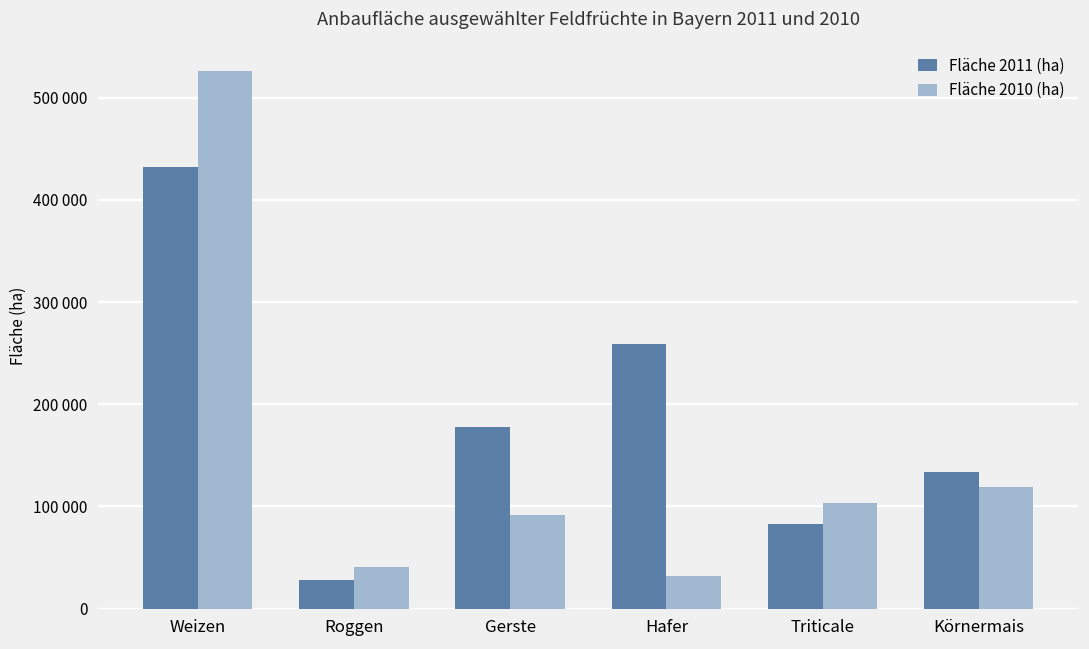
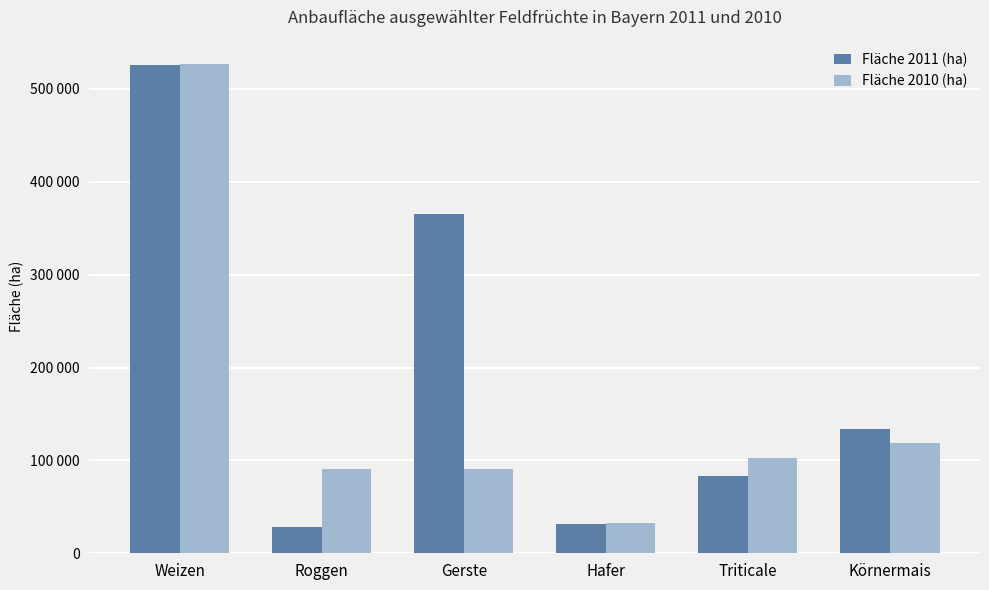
  {
    "Fläche 2011 (ha)": {
-     "Weizen": 430000,
+     "Weizen": 530000,
      "Roggen": 30000,
-     "Gerste": 180000,
-     "Hafer": 260000,
+     "Gerste": 370000,
+     "Hafer": 30000,
      "Triticale": 80000,
      "Körnermais": 130000
    },
    "Fläche 2010 (ha)": {
      "Weizen": 530000,
-     "Roggen": 40000,
+     "Roggen": 90000,
      "Gerste": 90000,
      "Hafer": 30000,
      "Triticale": 100000,
      "Körnermais": 120000
    }
  }
